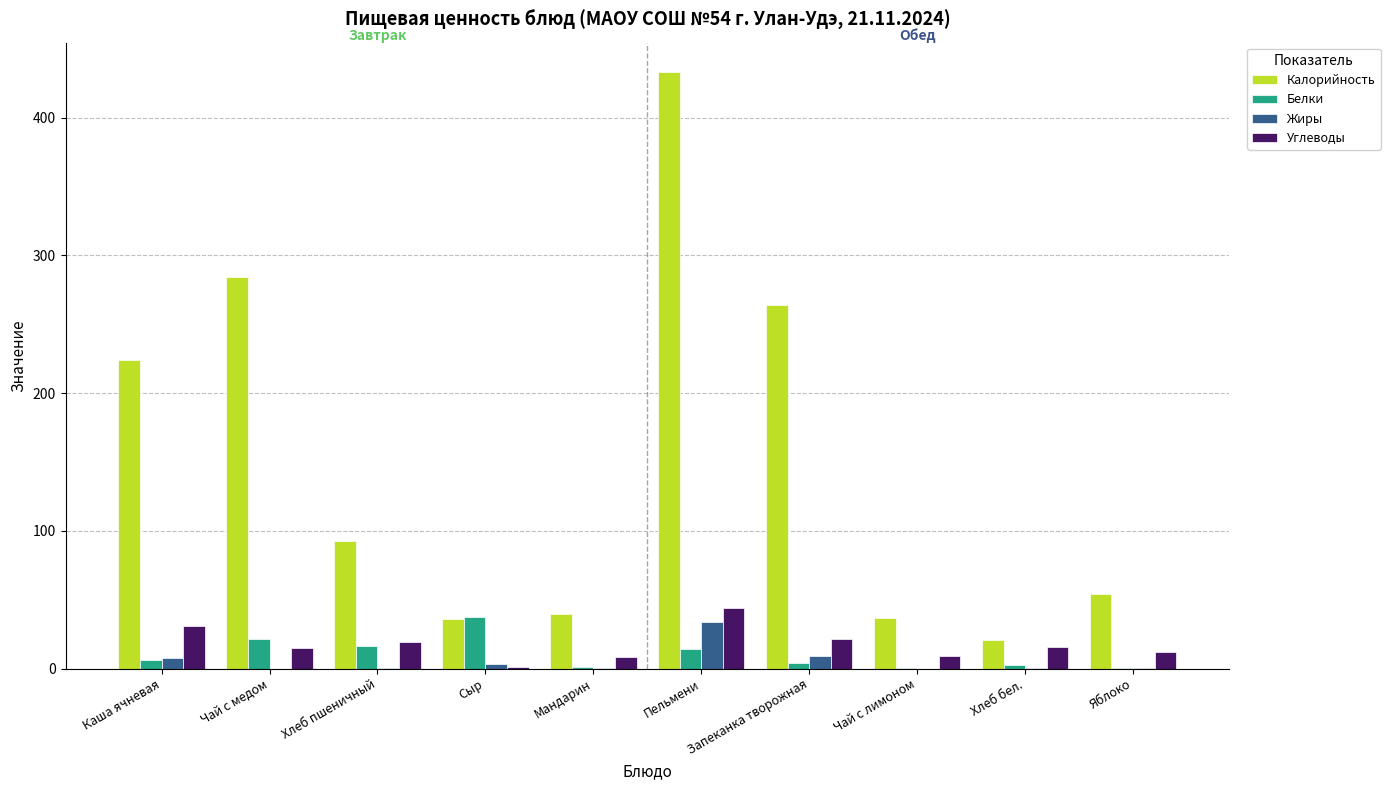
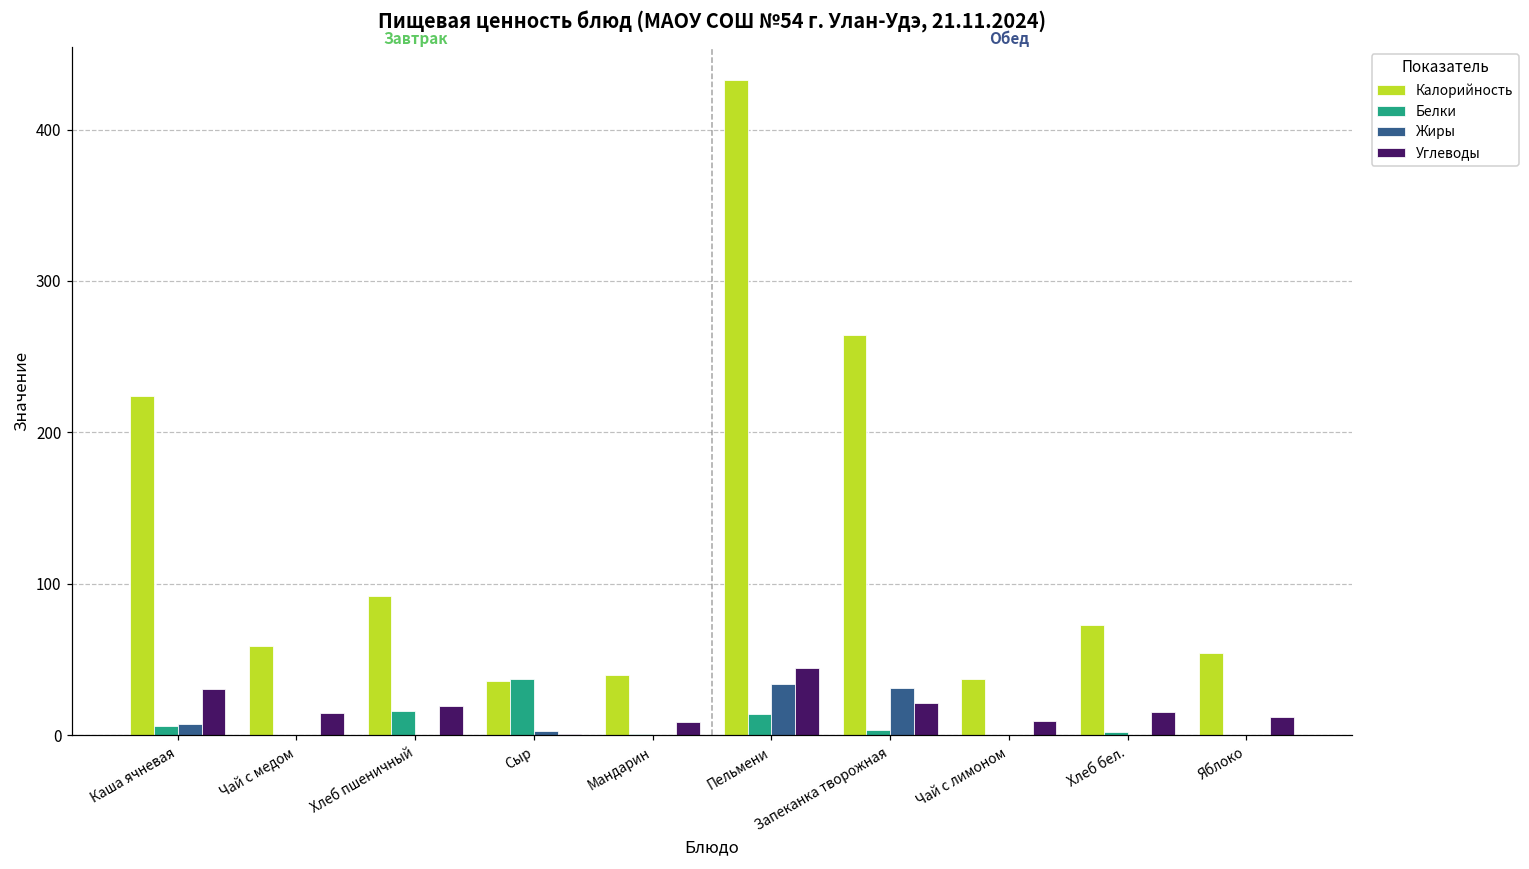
  {
    "Калорийность": {
      "Каша ячневая": 224,
-     "Чай с медом": 284,
+     "Чай с медом": 59,
      "Хлеб пшеничный": 92,
      "Сыр": 36,
      "Мандарин": 40,
      "Пельмени": 433,
      "Запеканка творожная": 264,
      "Чай с лимоном": 37,
-     "Хлеб бел.": 20,
+     "Хлеб бел.": 73,
      "Яблоко": 54
    },
    "Белки": {
      "Каша ячневая": 6,
-     "Чай с медом": 22,
+     "Чай с медом": 0,
      "Хлеб пшеничный": 16,
      "Сыр": 38,
      "Пельмени": 14,
      "Запеканка творожная": 4,
      "Хлеб бел.": 2
    },
    "Жиры": {
      "Каша ячневая": 7,
      "Чай с медом": 0,
      "Сыр": 3,
      "Пельмени": 34,
-     "Запеканка творожная": 9,
+     "Запеканка творожная": 31,
      "Чай с лимоном": 0
    },
    "Углеводы": {
      "Каша ячневая": 31,
      "Чай с медом": 15,
      "Хлеб пшеничный": 19,
      "Мандарин": 9,
      "Пельмени": 44,
      "Запеканка творожная": 21,
      "Чай с лимоном": 9,
      "Хлеб бел.": 15,
      "Яблоко": 12
    }
  }
